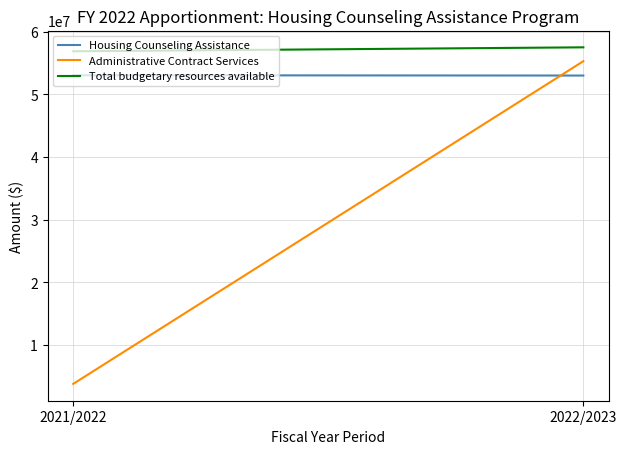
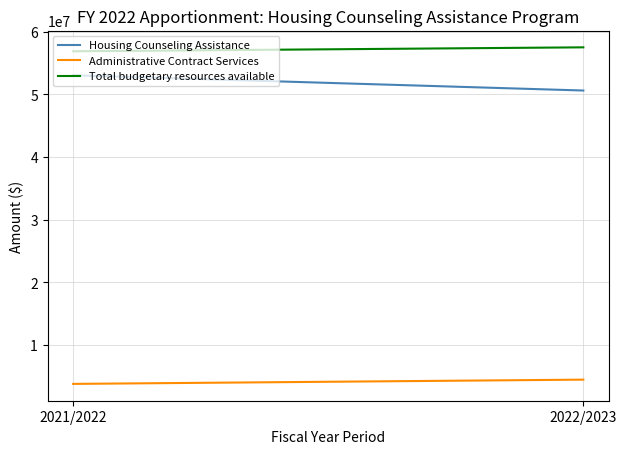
  {
    "Housing Counseling Assistance": {
-     "2022/2023": 53000000
+     "2022/2023": 51000000
    },
    "Administrative Contract Services": {
      "2021/2022": 4000000,
-     "2022/2023": 55000000
+     "2022/2023": 5000000
    },
    "Total budgetary resources available": {
      "2022/2023": 58000000
    }
  }
